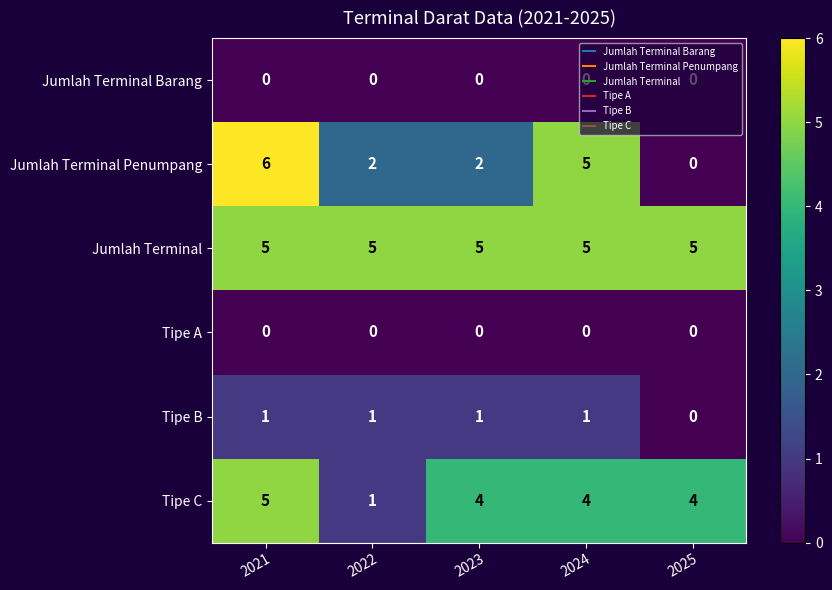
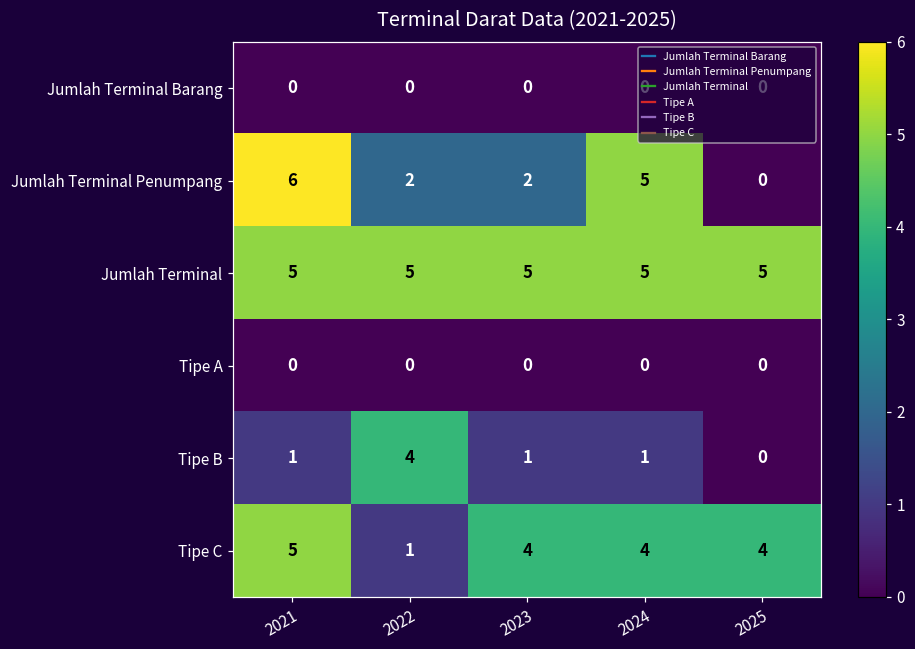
  {
    "Jumlah Terminal Barang": {
      "2021": 0,
      "2022": 0,
      "2023": 0
    },
    "Jumlah Terminal Penumpang": {
      "2021": 6,
      "2022": 2,
      "2023": 2,
      "2024": 5,
      "2025": 0
    },
    "Jumlah Terminal": {
      "2021": 5,
      "2022": 5,
      "2023": 5,
      "2024": 5,
      "2025": 5
    },
    "Tipe A": {
      "2021": 0,
      "2022": 0,
      "2023": 0,
      "2024": 0,
      "2025": 0
    },
    "Tipe B": {
      "2021": 1,
-     "2022": 1,
+     "2022": 4,
      "2023": 1,
      "2024": 1,
      "2025": 0
    },
    "Tipe C": {
      "2021": 5,
      "2022": 1,
      "2023": 4,
      "2024": 4,
      "2025": 4
    }
  }
